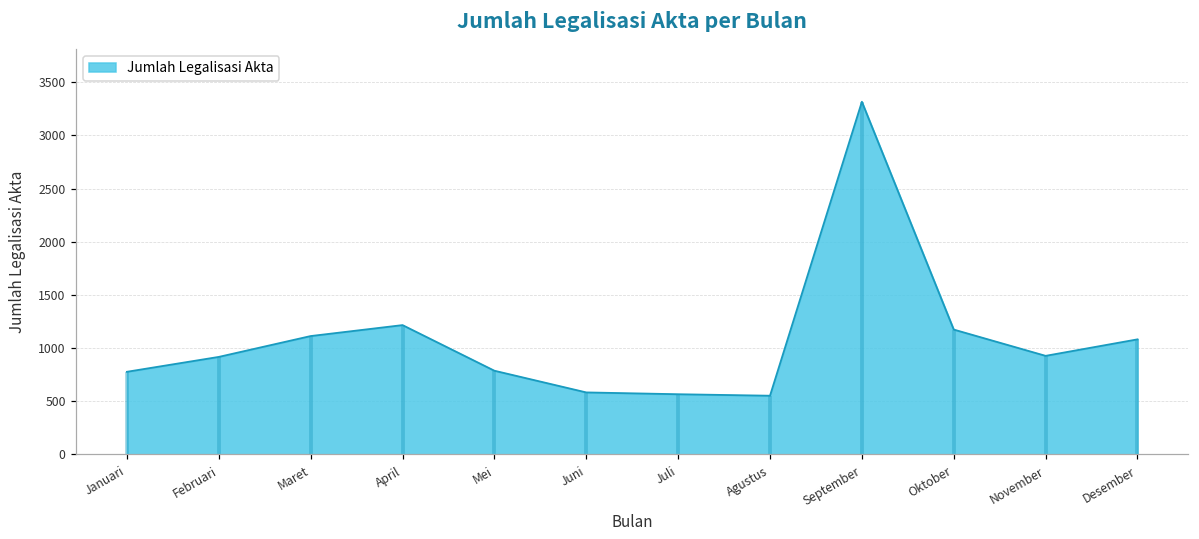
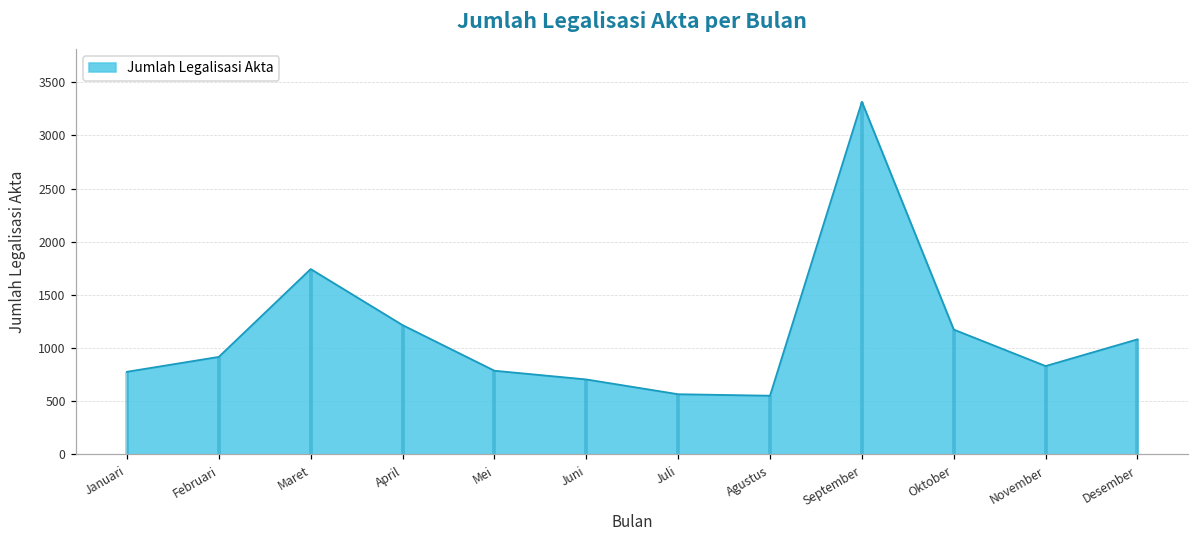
  {
    "Januari": 800,
    "Februari": 900,
-   "Maret": 1100,
+   "Maret": 1700,
    "April": 1200,
    "Mei": 800,
-   "Juni": 600,
+   "Juni": 700,
    "Juli": 600,
    "Agustus": 600,
    "September": 3300,
    "Oktober": 1200,
-   "November": 900,
+   "November": 800,
    "Desember": 1100
  }
